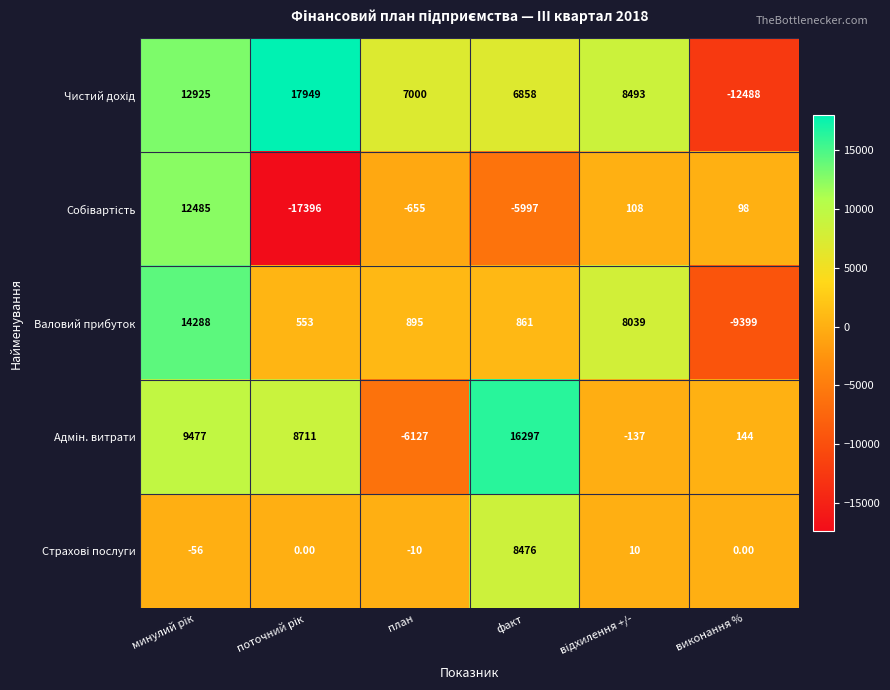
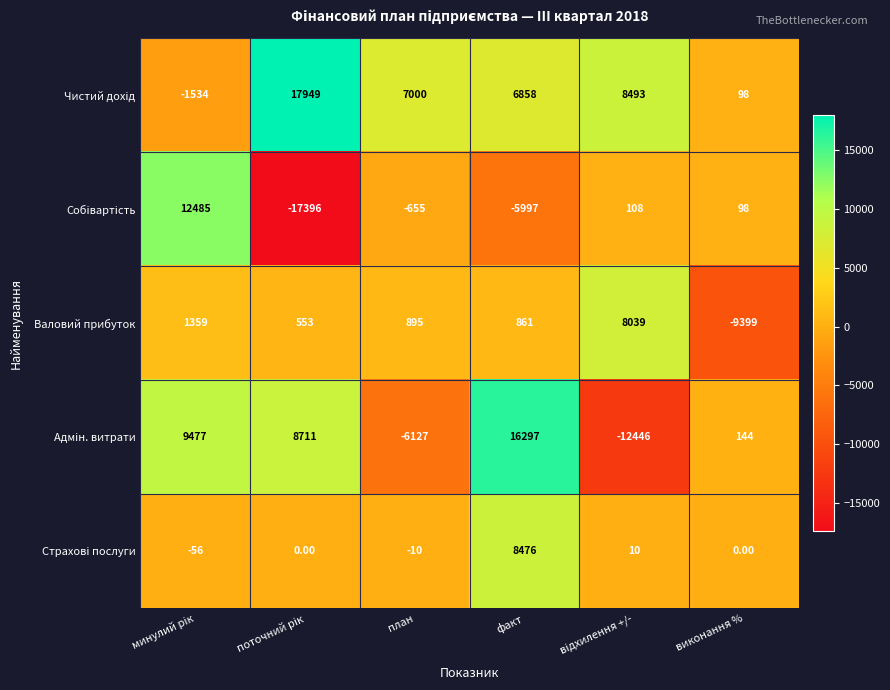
  {
    "Чистий дохід": {
-     "минулий рік": 12925,
+     "минулий рік": -1534,
      "поточний рік": 17949,
      "план": 7000,
      "факт": 6858,
      "відхилення +/-": 8493,
-     "виконання %": -12488
+     "виконання %": 98
    },
    "Собівартість": {
      "минулий рік": 12485,
      "поточний рік": -17396,
      "план": -655,
      "факт": -5997,
      "відхилення +/-": 108,
      "виконання %": 98
    },
    "Валовий прибуток": {
-     "минулий рік": 14288,
+     "минулий рік": 1359,
      "поточний рік": 553,
      "план": 895,
      "факт": 861,
      "відхилення +/-": 8039,
      "виконання %": -9399
    },
    "Адмін. витрати": {
      "минулий рік": 9477,
      "поточний рік": 8711,
      "план": -6127,
      "факт": 16297,
-     "відхилення +/-": -137,
+     "відхилення +/-": -12446,
      "виконання %": 144
    },
    "Страхові послуги": {
      "минулий рік": -56,
      "поточний рік": 0.00,
      "план": -10,
      "факт": 8476,
      "відхилення +/-": 10,
      "виконання %": 0.00
    }
  }
